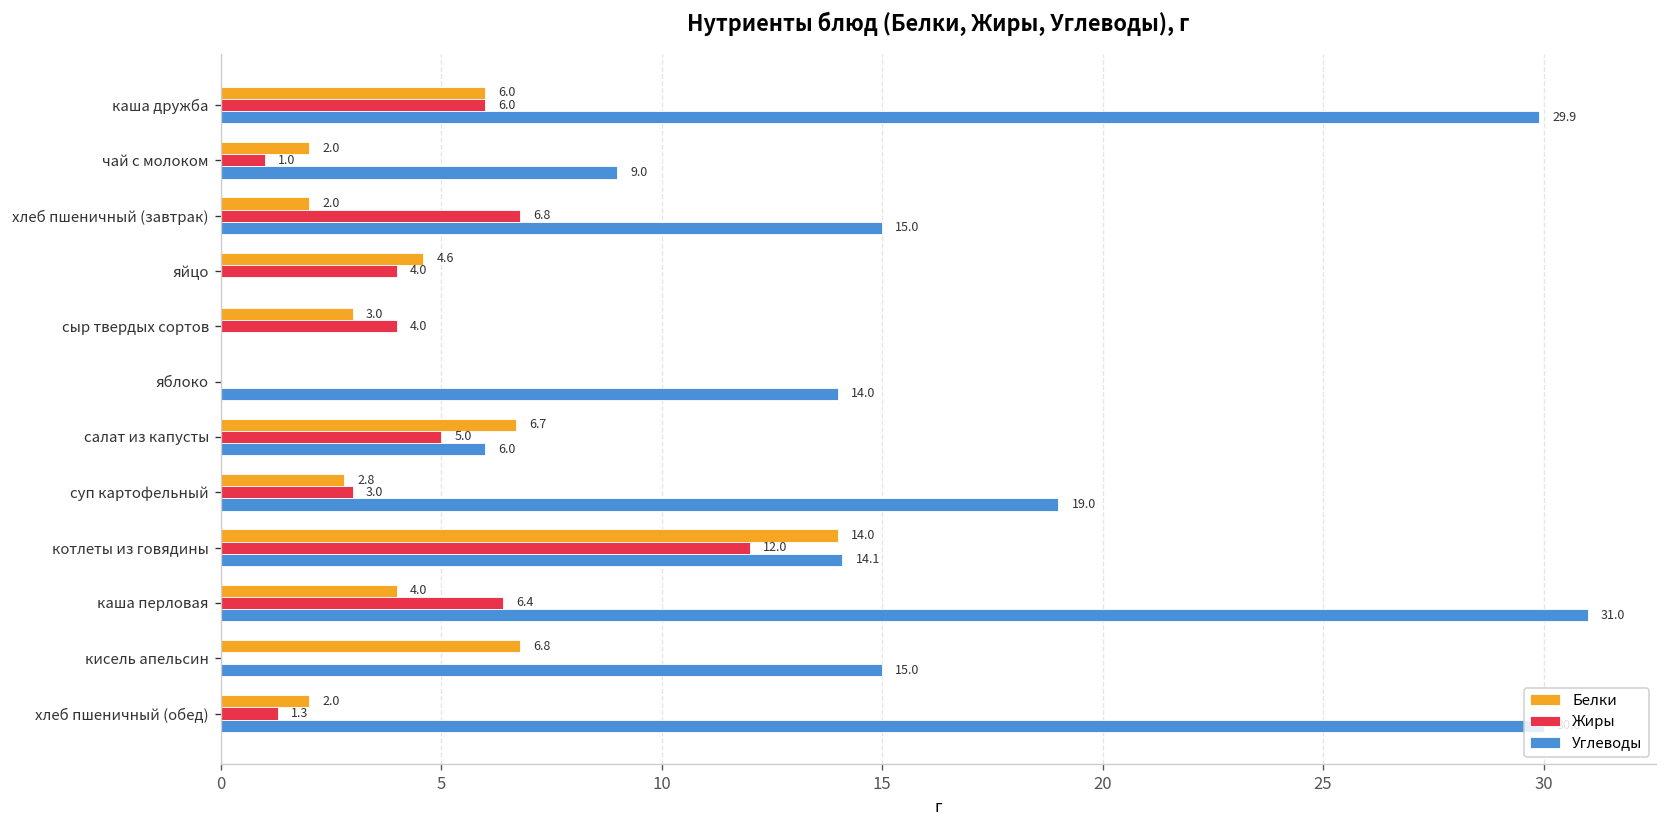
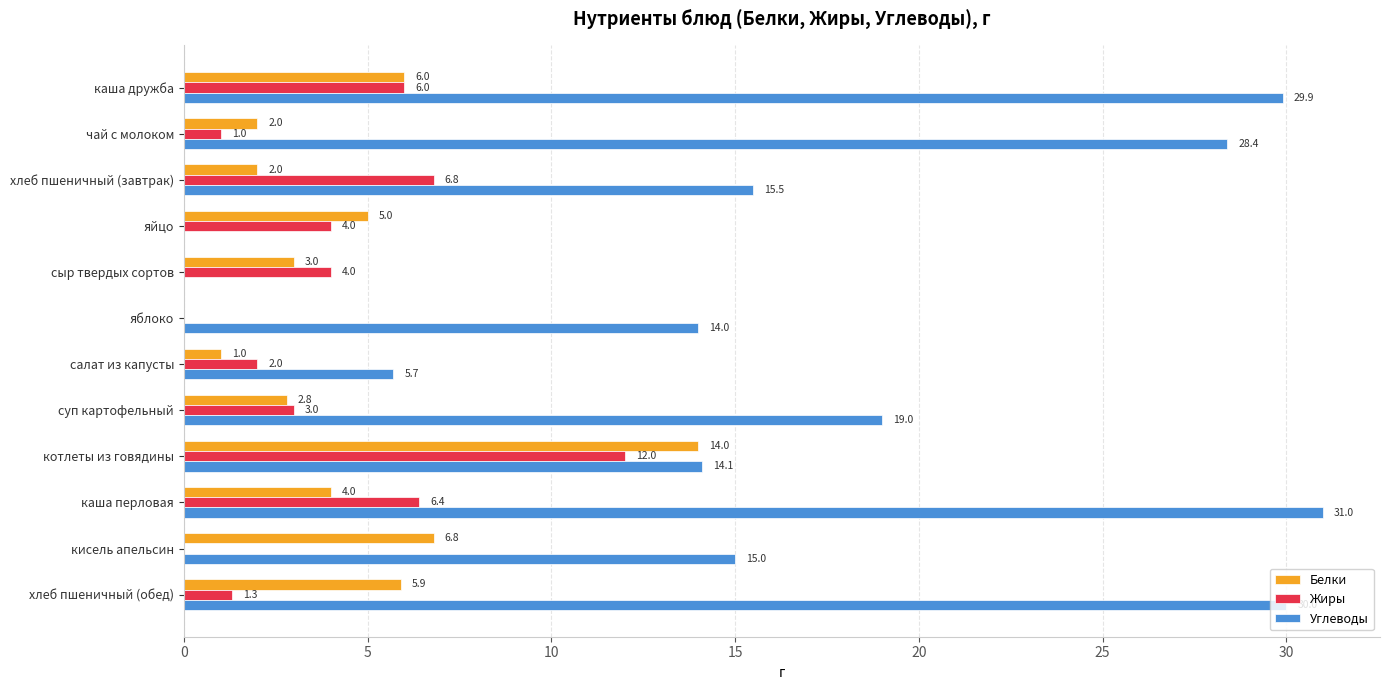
  {
    "Белки": {
      "каша дружба": 6.0,
      "чай с молоком": 2.0,
      "хлеб пшеничный (завтрак)": 2.0,
-     "яйцо": 4.6,
+     "яйцо": 5.0,
      "сыр твердых сортов": 3.0,
-     "салат из капусты": 6.7,
+     "салат из капусты": 1.0,
      "суп картофельный": 2.8,
      "котлеты из говядины": 14.0,
      "каша перловая": 4.0,
      "кисель апельсин": 6.8,
-     "хлеб пшеничный (обед)": 2.0
+     "хлеб пшеничный (обед)": 5.9
    },
    "Жиры": {
      "каша дружба": 6.0,
      "чай с молоком": 1.0,
      "хлеб пшеничный (завтрак)": 6.8,
      "яйцо": 4.0,
      "сыр твердых сортов": 4.0,
-     "салат из капусты": 5.0,
+     "салат из капусты": 2.0,
      "суп картофельный": 3.0,
      "котлеты из говядины": 12.0,
      "каша перловая": 6.4,
      "хлеб пшеничный (обед)": 1.3
    },
    "Углеводы": {
      "каша дружба": 29.9,
-     "чай с молоком": 9.0,
-     "хлеб пшеничный (завтрак)": 15.0,
+     "чай с молоком": 28.4,
+     "хлеб пшеничный (завтрак)": 15.5,
      "яблоко": 14.0,
-     "салат из капусты": 6.0,
+     "салат из капусты": 5.7,
      "суп картофельный": 19.0,
      "котлеты из говядины": 14.1,
      "каша перловая": 31.0,
      "кисель апельсин": 15.0
    }
  }
